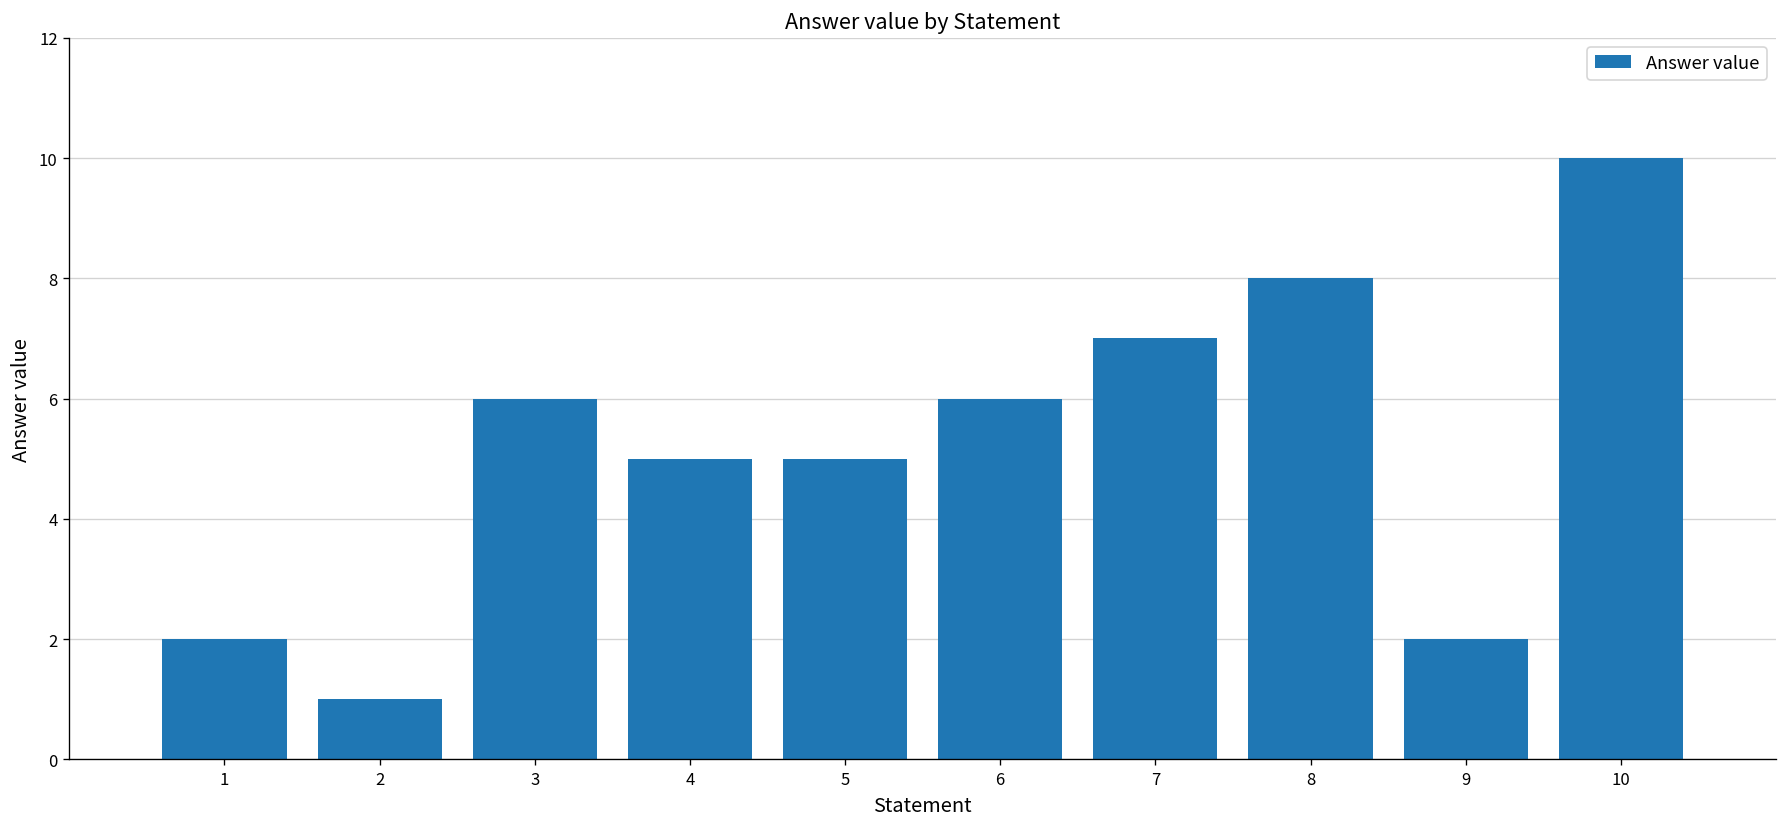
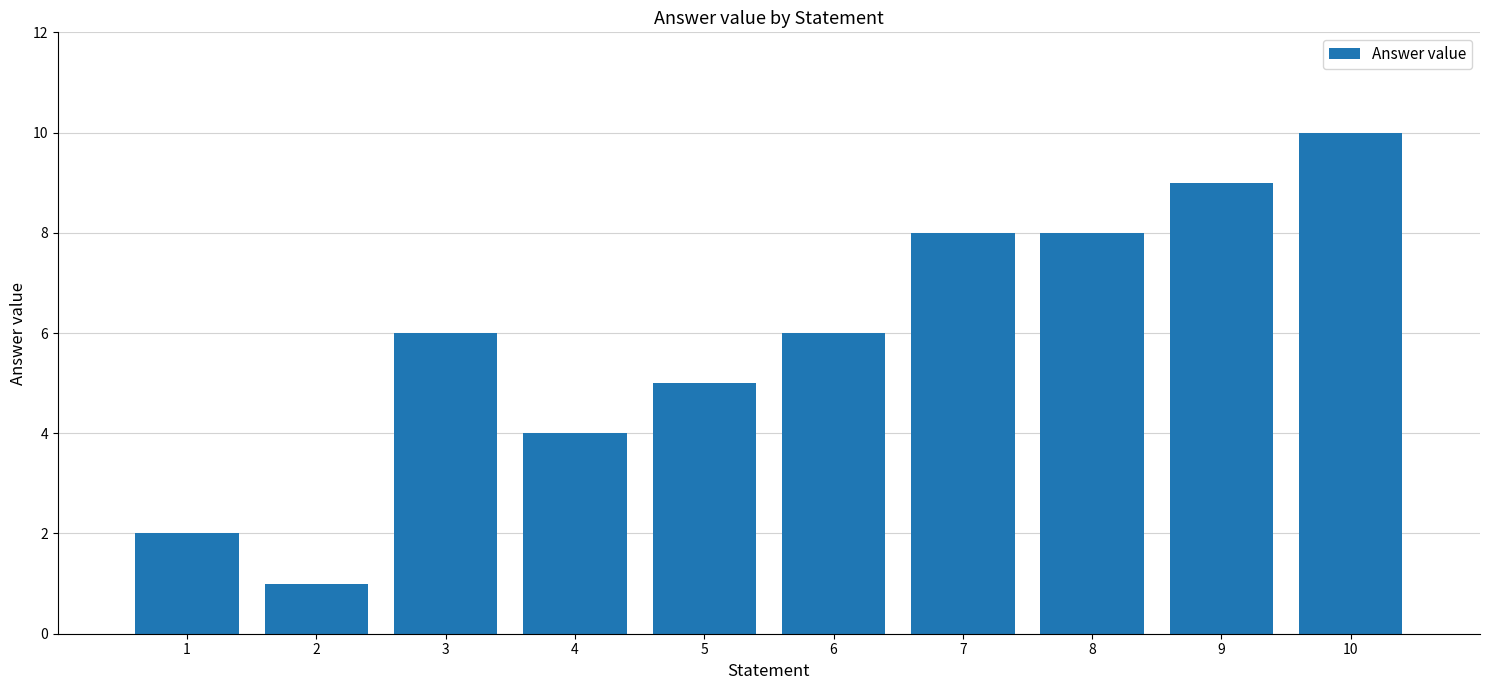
  {
    "1": 2,
    "2": 1,
    "3": 6,
-   "4": 5,
+   "4": 4,
    "5": 5,
    "6": 6,
-   "7": 7,
+   "7": 8,
    "8": 8,
-   "9": 2,
+   "9": 9,
    "10": 10
  }
